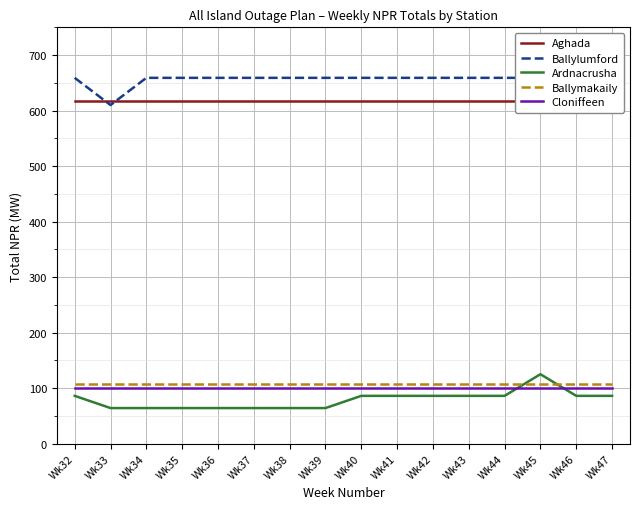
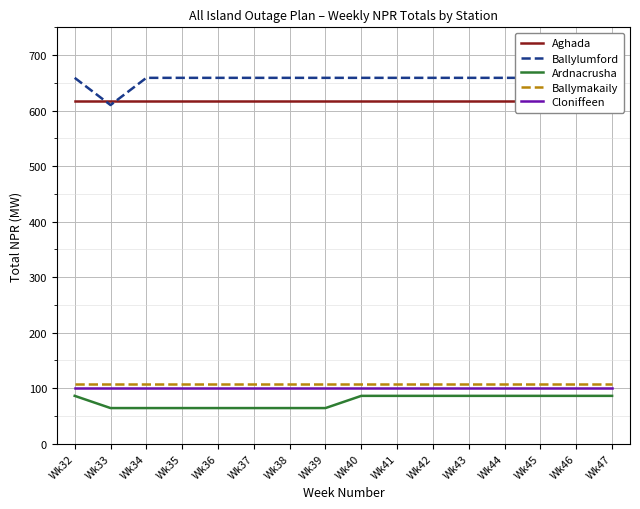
  {
    "Aghada": {
      "Wk32": 620,
      "Wk33": 620,
      "Wk34": 620,
      "Wk35": 620,
      "Wk36": 620,
      "Wk37": 620,
      "Wk38": 620,
      "Wk39": 620,
      "Wk40": 620,
      "Wk41": 620,
      "Wk42": 620,
      "Wk43": 620,
      "Wk44": 620
    },
    "Ballylumford": {
      "Wk32": 660,
      "Wk33": 610,
      "Wk34": 660,
      "Wk35": 660,
      "Wk36": 660,
      "Wk37": 660,
      "Wk38": 660,
      "Wk39": 660,
      "Wk40": 660,
      "Wk41": 660,
      "Wk42": 660,
      "Wk43": 660,
      "Wk44": 660
    },
    "Ardnacrusha": {
      "Wk32": 90,
      "Wk33": 60,
      "Wk34": 60,
      "Wk35": 60,
      "Wk36": 60,
      "Wk37": 60,
      "Wk38": 60,
      "Wk39": 60,
      "Wk40": 90,
      "Wk41": 90,
      "Wk42": 90,
      "Wk43": 90,
      "Wk44": 90,
-     "Wk45": 130,
+     "Wk45": 90,
      "Wk46": 90,
      "Wk47": 90
    },
    "Ballymakaily": {
      "Wk32": 110,
      "Wk33": 110,
      "Wk34": 110,
      "Wk35": 110,
      "Wk36": 110,
      "Wk37": 110,
      "Wk38": 110,
      "Wk39": 110,
      "Wk40": 110,
      "Wk41": 110,
      "Wk42": 110,
      "Wk43": 110,
      "Wk44": 110,
      "Wk45": 110,
      "Wk46": 110,
      "Wk47": 110
    },
    "Cloniffeen": {
      "Wk32": 100,
      "Wk33": 100,
      "Wk34": 100,
      "Wk35": 100,
      "Wk36": 100,
      "Wk37": 100,
      "Wk38": 100,
      "Wk39": 100,
      "Wk40": 100,
      "Wk41": 100,
      "Wk42": 100,
      "Wk43": 100,
      "Wk44": 100,
      "Wk45": 100,
      "Wk46": 100,
      "Wk47": 100
    }
  }
